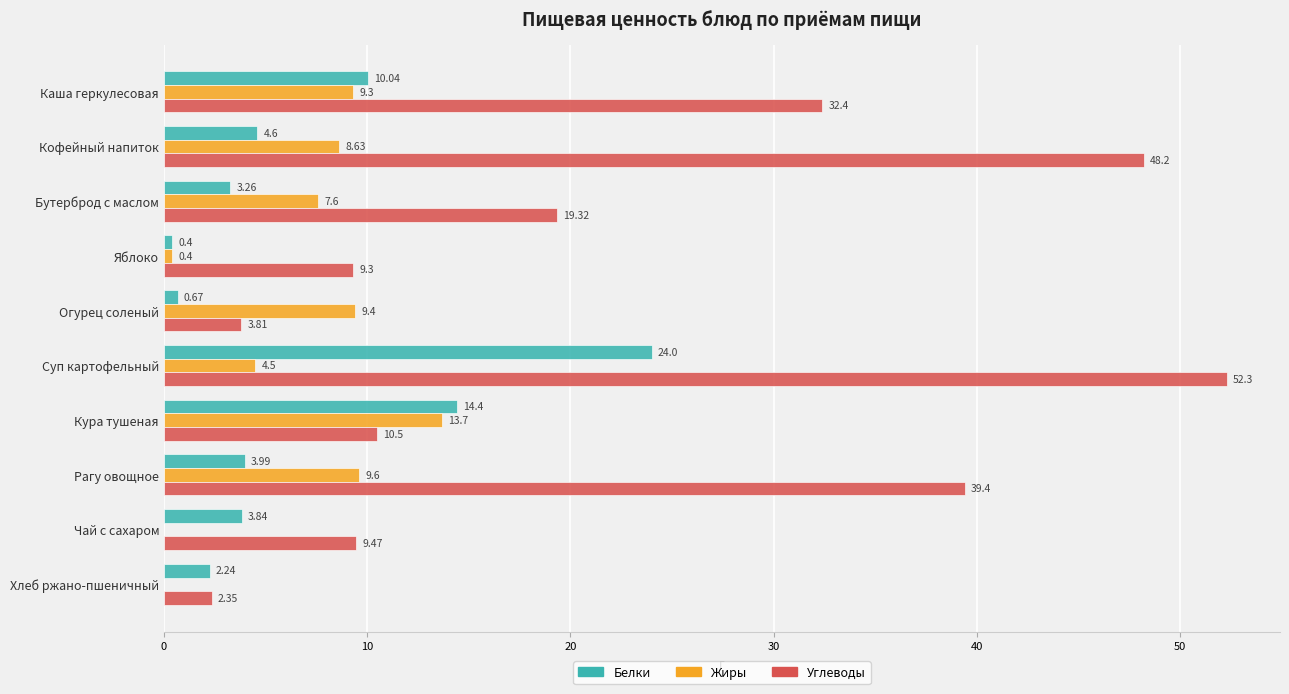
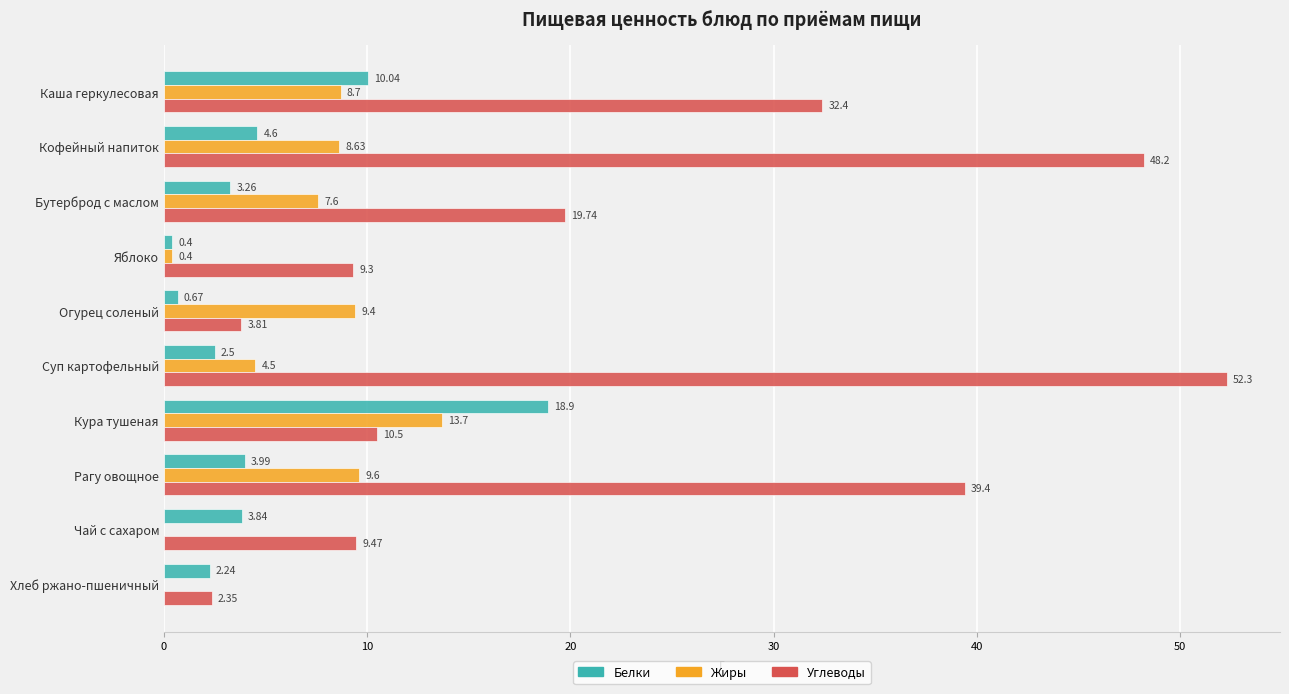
  {
    "Белки": {
      "Каша геркулесовая": 10.04,
      "Кофейный напиток": 4.6,
      "Бутерброд с маслом": 3.26,
      "Яблоко": 0.4,
      "Огурец соленый": 0.67,
-     "Суп картофельный": 24.0,
-     "Кура тушеная": 14.4,
+     "Суп картофельный": 2.5,
+     "Кура тушеная": 18.9,
      "Рагу овощное": 3.99,
      "Чай с сахаром": 3.84,
      "Хлеб ржано-пшеничный": 2.24
    },
    "Жиры": {
-     "Каша геркулесовая": 9.3,
+     "Каша геркулесовая": 8.7,
      "Кофейный напиток": 8.63,
      "Бутерброд с маслом": 7.6,
      "Яблоко": 0.4,
      "Огурец соленый": 9.4,
      "Суп картофельный": 4.5,
      "Кура тушеная": 13.7,
      "Рагу овощное": 9.6
    },
    "Углеводы": {
      "Каша геркулесовая": 32.4,
      "Кофейный напиток": 48.2,
-     "Бутерброд с маслом": 19.32,
+     "Бутерброд с маслом": 19.74,
      "Яблоко": 9.3,
      "Огурец соленый": 3.81,
      "Суп картофельный": 52.3,
      "Кура тушеная": 10.5,
      "Рагу овощное": 39.4,
      "Чай с сахаром": 9.47,
      "Хлеб ржано-пшеничный": 2.35
    }
  }
